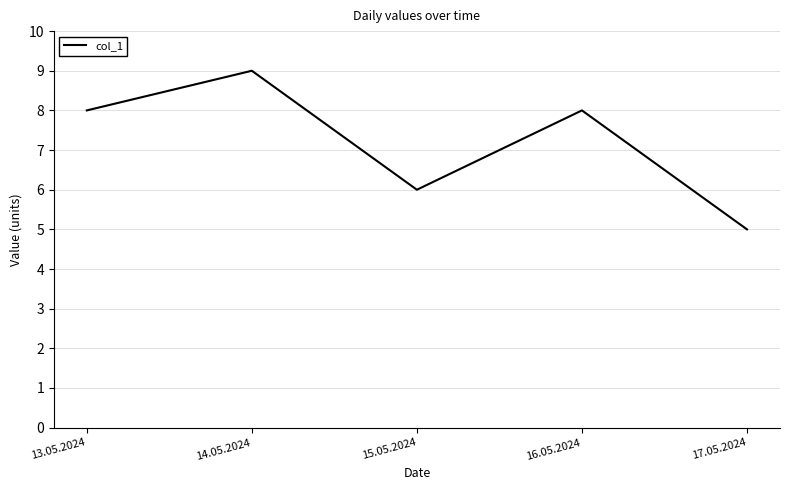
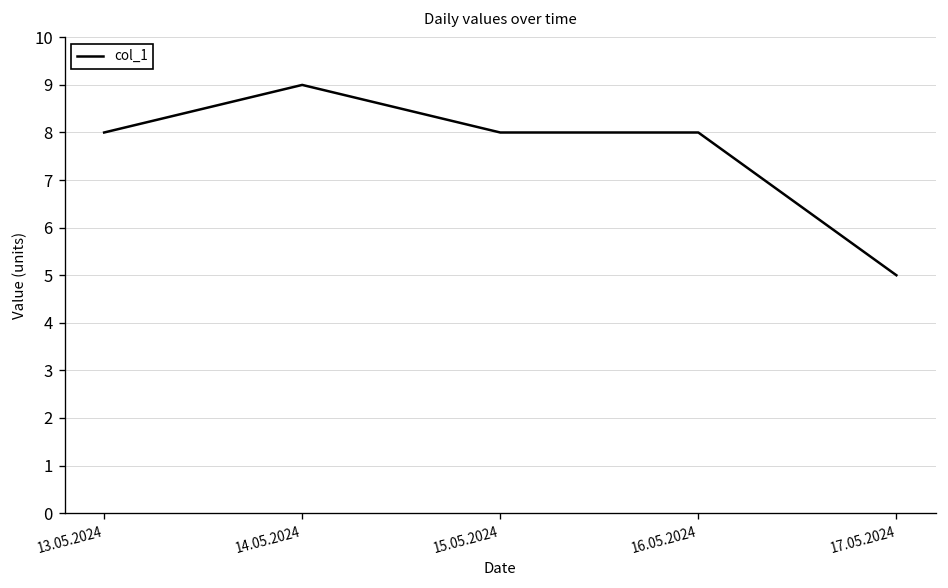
  {
    "13.05.2024": 8,
    "14.05.2024": 9,
-   "15.05.2024": 6,
+   "15.05.2024": 8,
    "16.05.2024": 8,
    "17.05.2024": 5
  }
